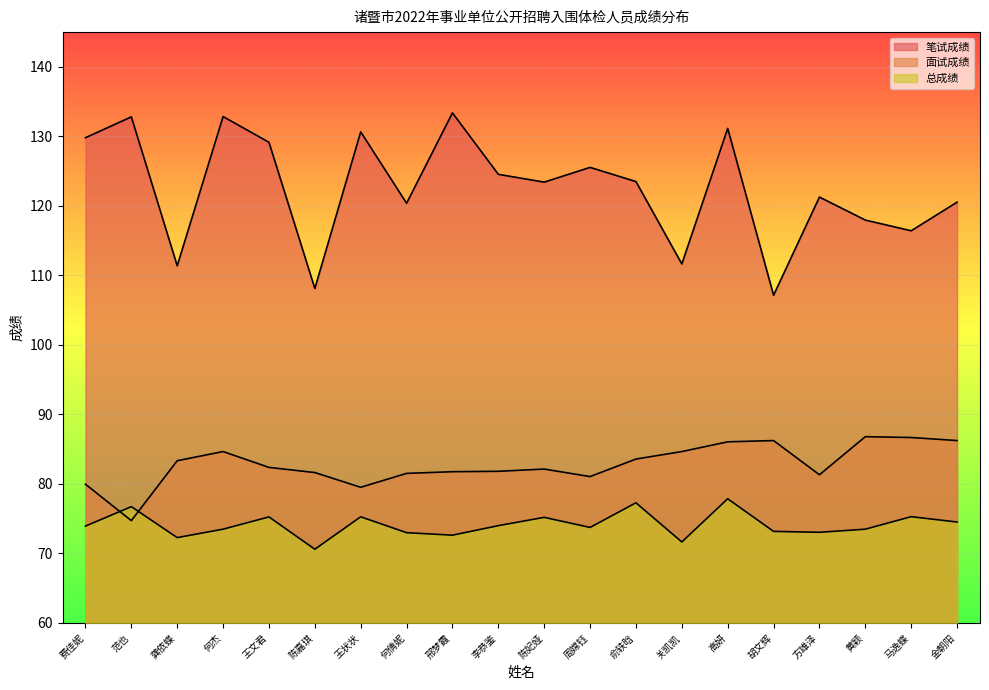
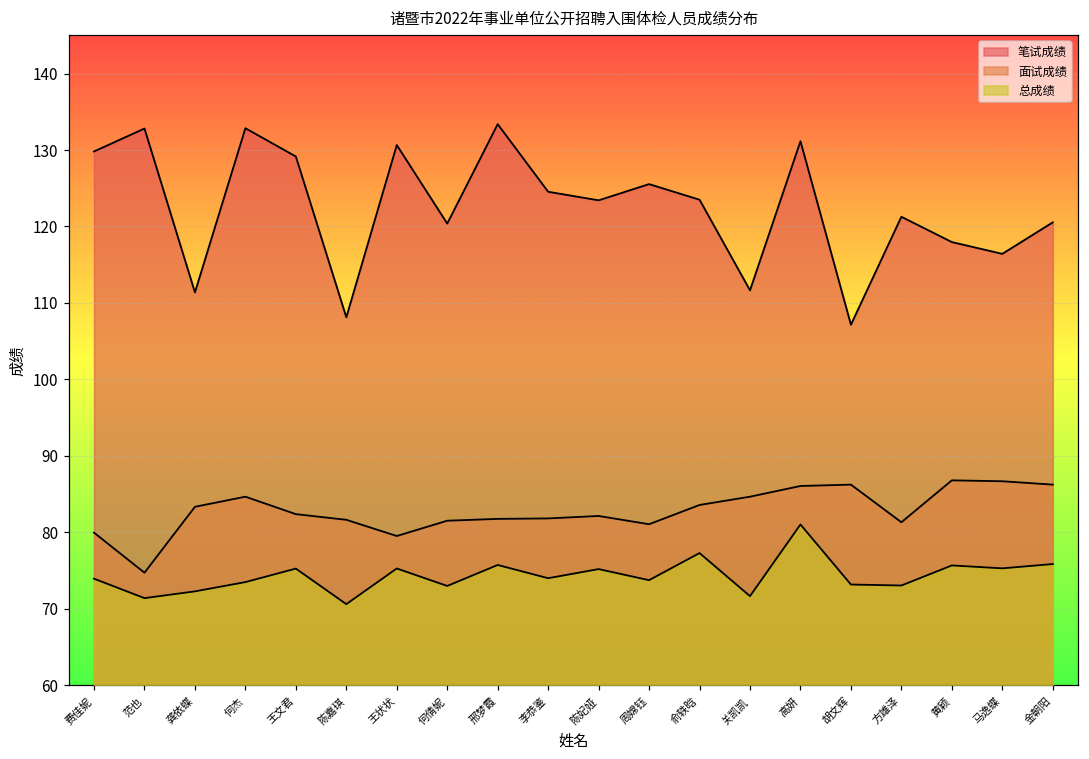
  {
    "总成绩": {
      "费佳妮": 74,
-     "范也": 77,
+     "范也": 71,
      "龚依蝶": 72,
      "何杰": 73,
      "王文君": 75,
      "陈嘉琪": 71,
      "王状状": 75,
      "何倩妮": 73,
-     "邢梦霞": 73,
+     "邢梦霞": 76,
      "李恭鉴": 74,
      "陈妃娅": 75,
      "周嫦钰": 74,
      "俞轶晗": 77,
      "关凯凯": 72,
-     "高妍": 78,
+     "高妍": 81,
      "胡文辉": 73,
      "方雄泽": 73,
-     "黄颖": 73,
+     "黄颖": 76,
      "马逸蝶": 75,
-     "金朝阳": 75
+     "金朝阳": 76
    }
  }
